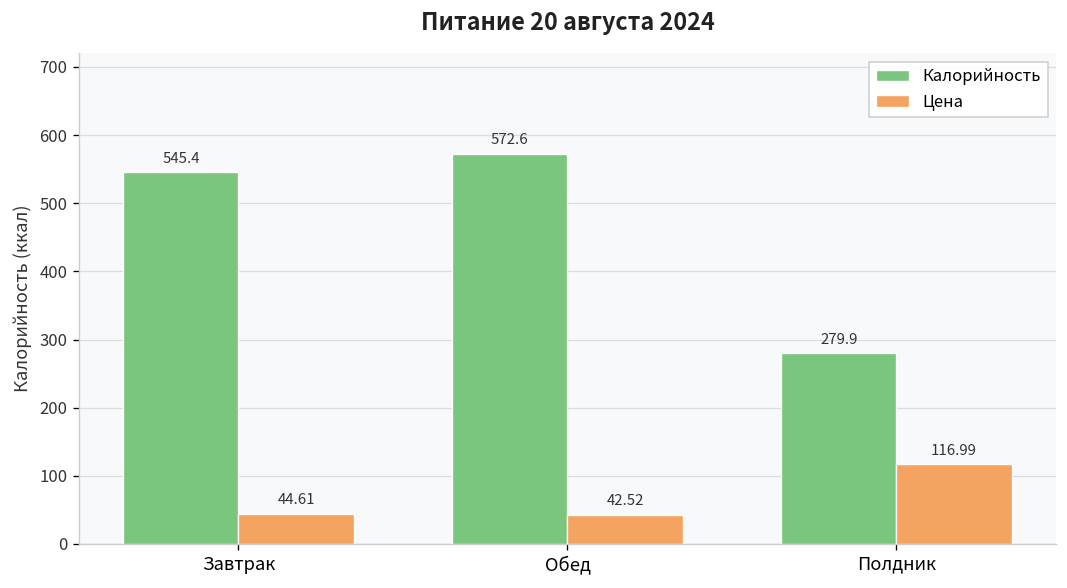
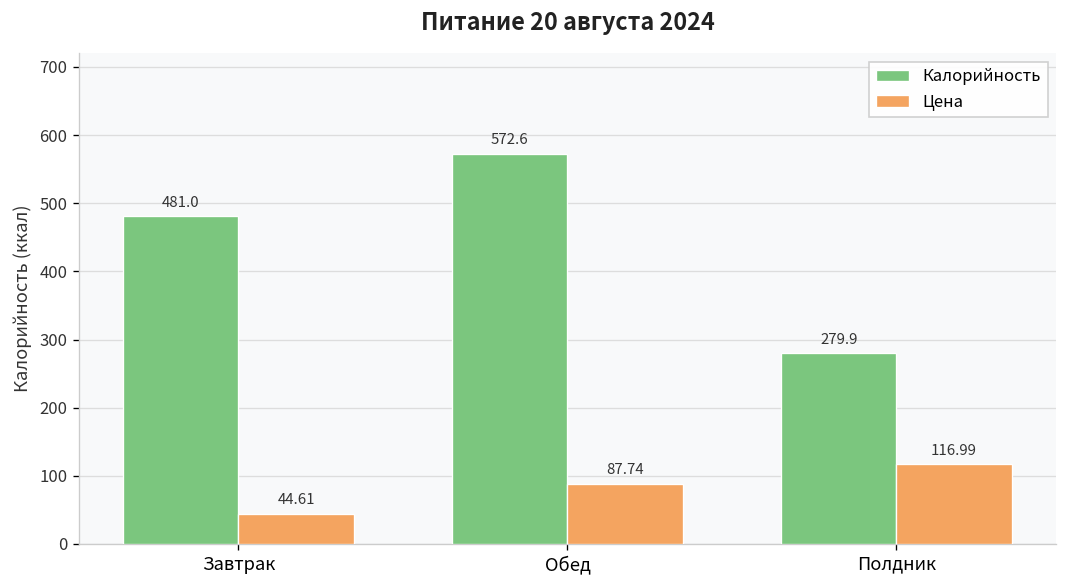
  {
    "Калорийность": {
-     "Завтрак": 545.4,
+     "Завтрак": 481.0,
      "Обед": 572.6,
      "Полдник": 279.9
    },
    "Цена": {
      "Завтрак": 44.61,
-     "Обед": 42.52,
+     "Обед": 87.74,
      "Полдник": 116.99
    }
  }
